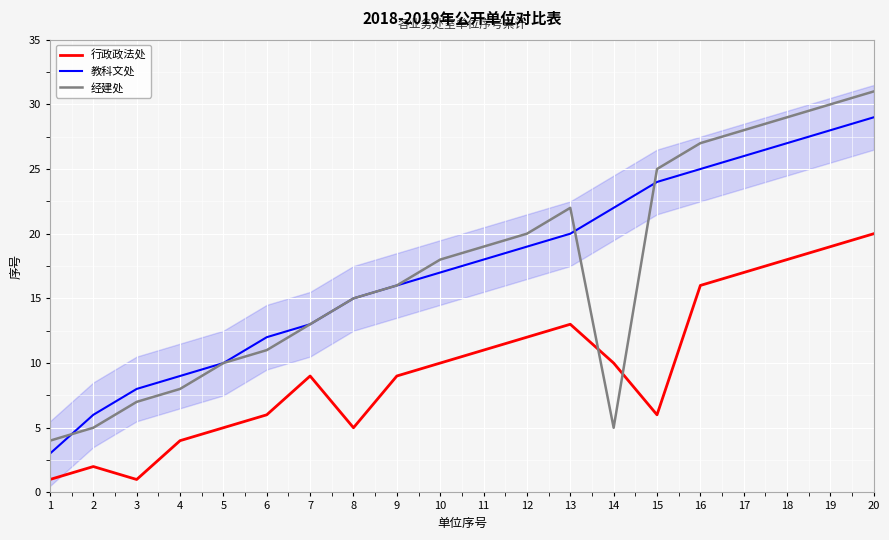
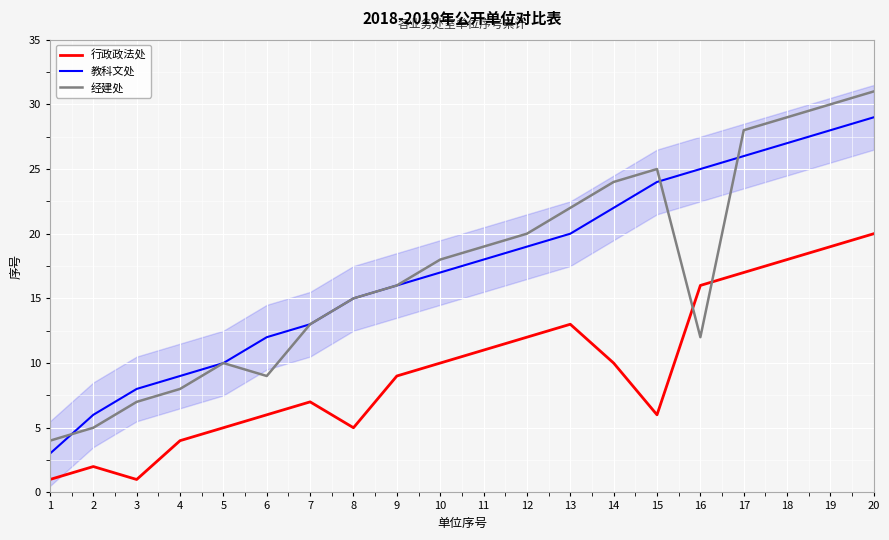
  {
    "行政政法处": {
      "1": 1,
      "2": 2,
      "3": 1,
      "4": 4,
      "5": 5,
      "6": 6,
-     "7": 9,
+     "7": 7,
      "8": 5,
      "9": 9,
      "10": 10,
      "11": 11,
      "12": 12,
      "13": 13,
      "14": 10,
      "15": 6,
      "16": 16,
      "17": 17,
      "18": 18,
      "19": 19,
      "20": 20
    },
    "经建处": {
      "1": 4,
      "2": 5,
      "3": 7,
      "4": 8,
-     "6": 11,
+     "6": 9,
      "10": 18,
      "11": 19,
      "12": 20,
      "13": 22,
-     "14": 5,
+     "14": 24,
      "15": 25,
-     "16": 27,
+     "16": 12,
      "17": 28,
      "18": 29,
      "19": 30,
      "20": 31
    }
  }
